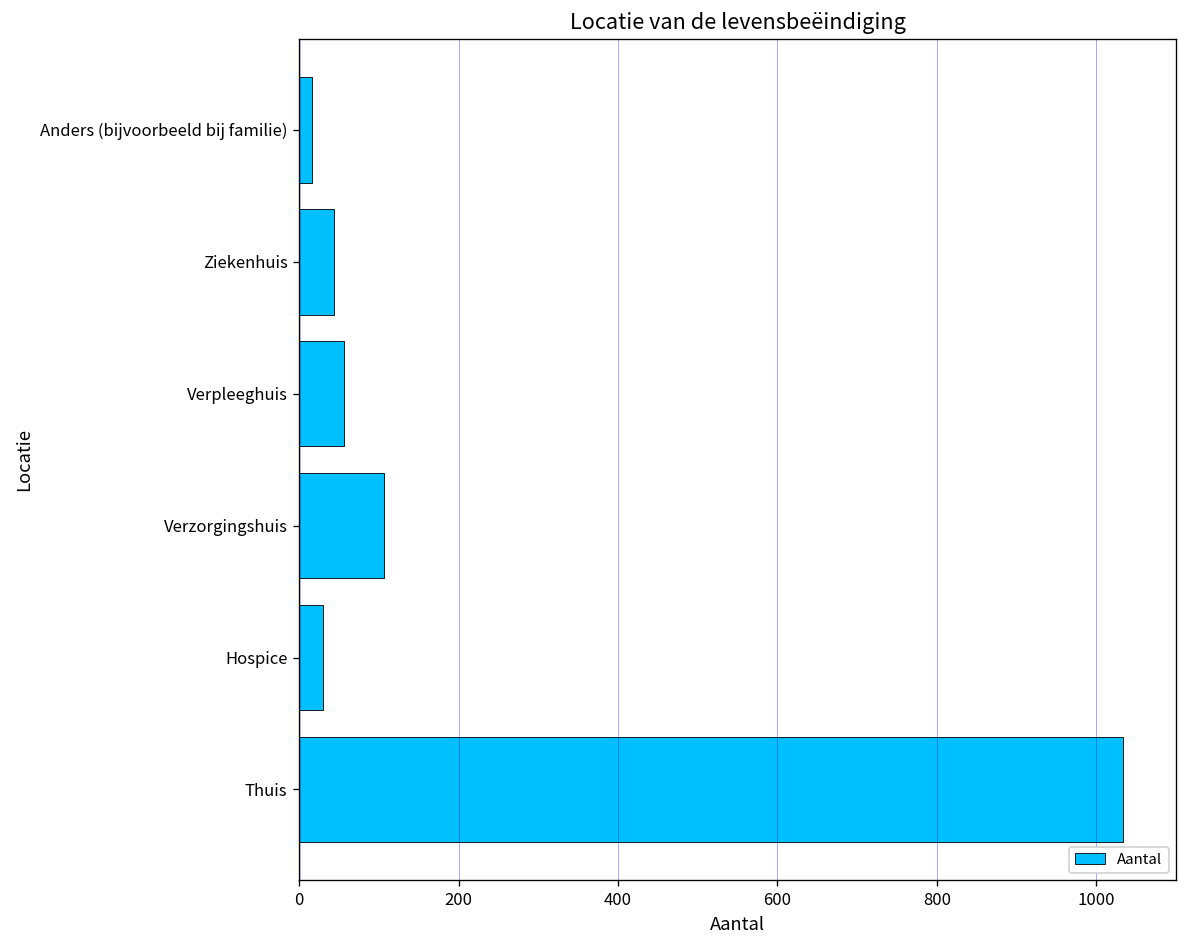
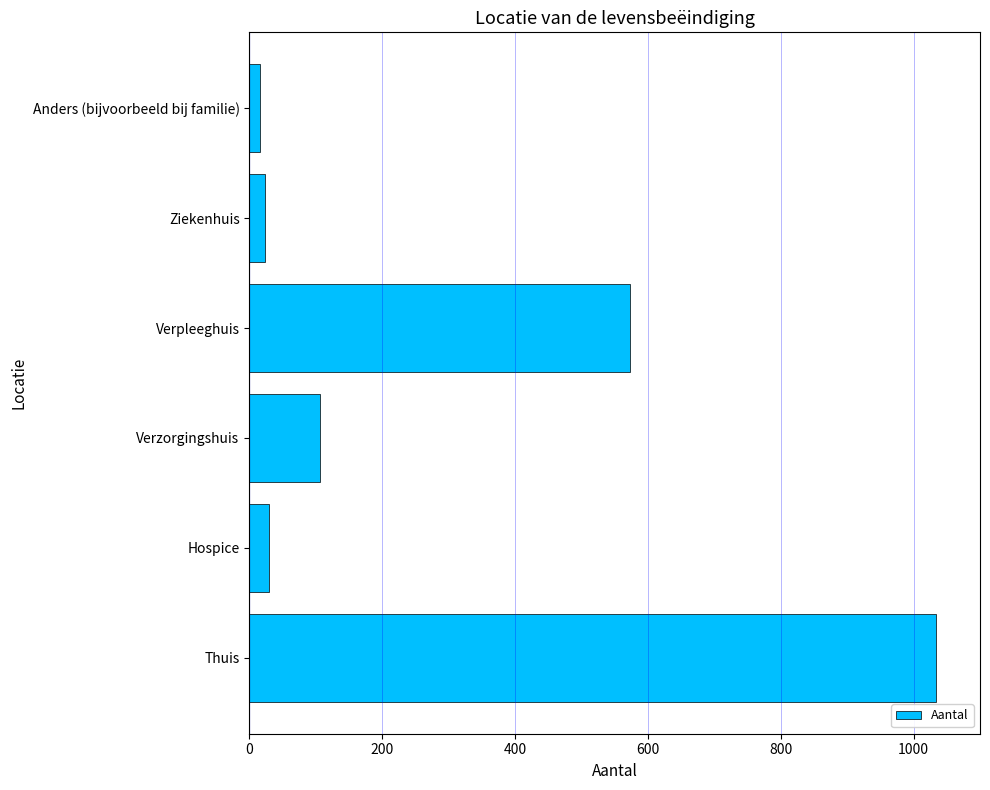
  {
    "Anders (bijvoorbeeld bij familie)": 20,
-   "Ziekenhuis": 40,
-   "Verpleeghuis": 60,
+   "Ziekenhuis": 20,
+   "Verpleeghuis": 570,
    "Verzorgingshuis": 110,
    "Hospice": 30,
    "Thuis": 1030
  }
